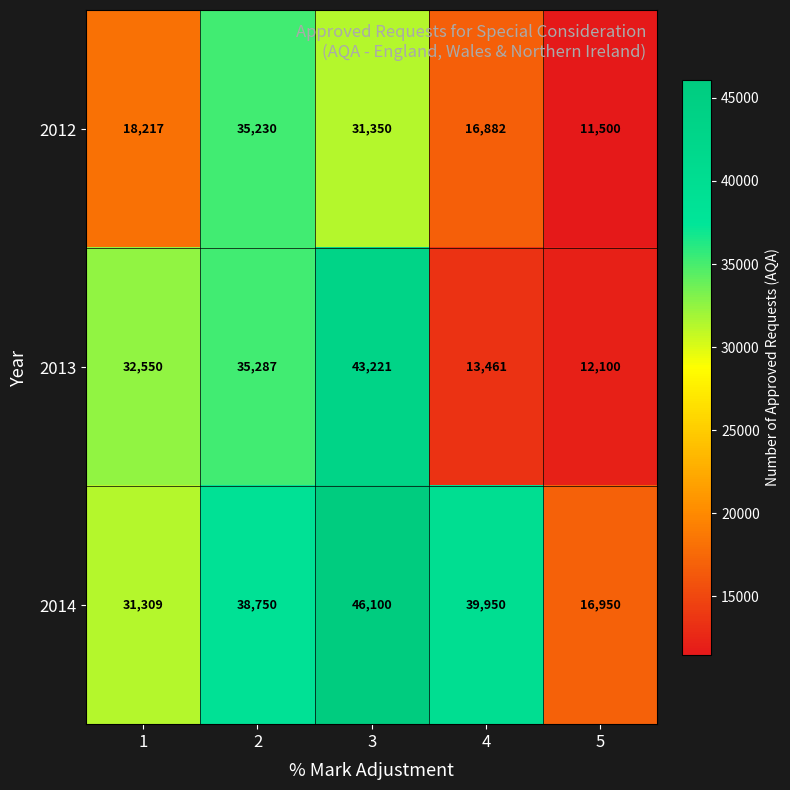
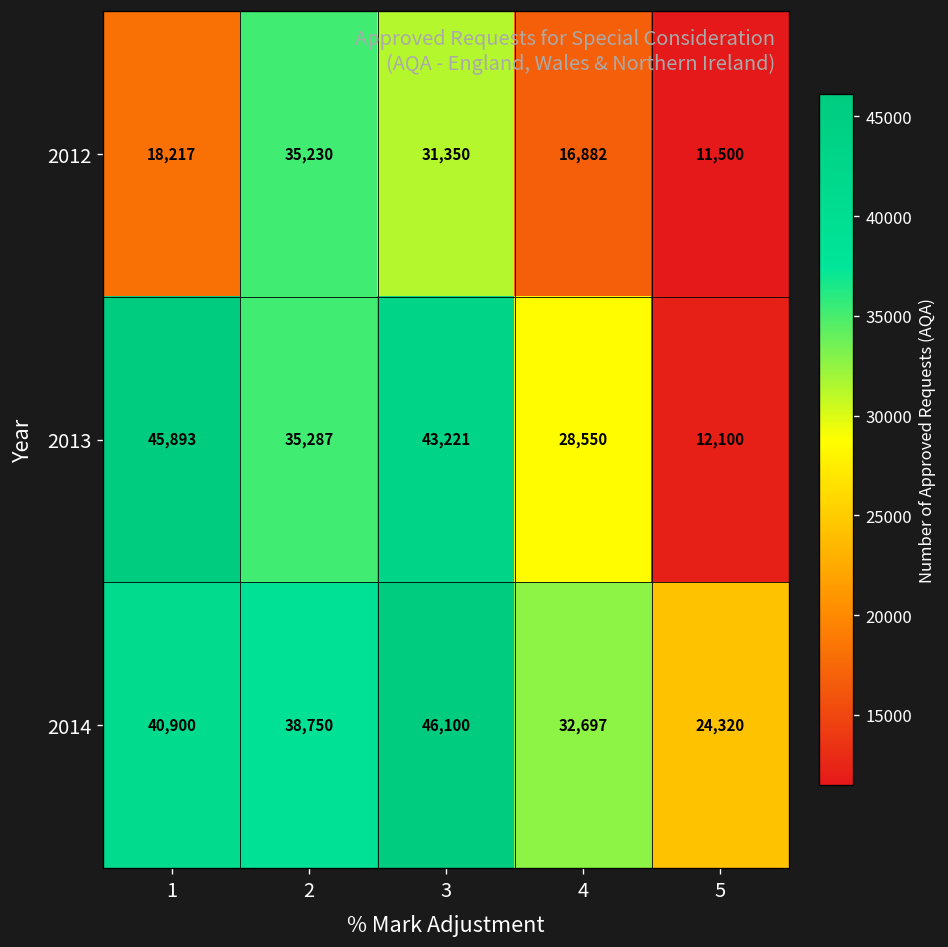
  {
    "2012": {
      "1": "18,217",
      "2": "35,230",
      "3": "31,350",
      "4": "16,882",
      "5": "11,500"
    },
    "2013": {
-     "1": "32,550",
+     "1": "45,893",
      "2": "35,287",
      "3": "43,221",
-     "4": "13,461",
+     "4": "28,550",
      "5": "12,100"
    },
    "2014": {
-     "1": "31,309",
+     "1": "40,900",
      "2": "38,750",
      "3": "46,100",
-     "4": "39,950",
-     "5": "16,950"
+     "4": "32,697",
+     "5": "24,320"
    }
  }
